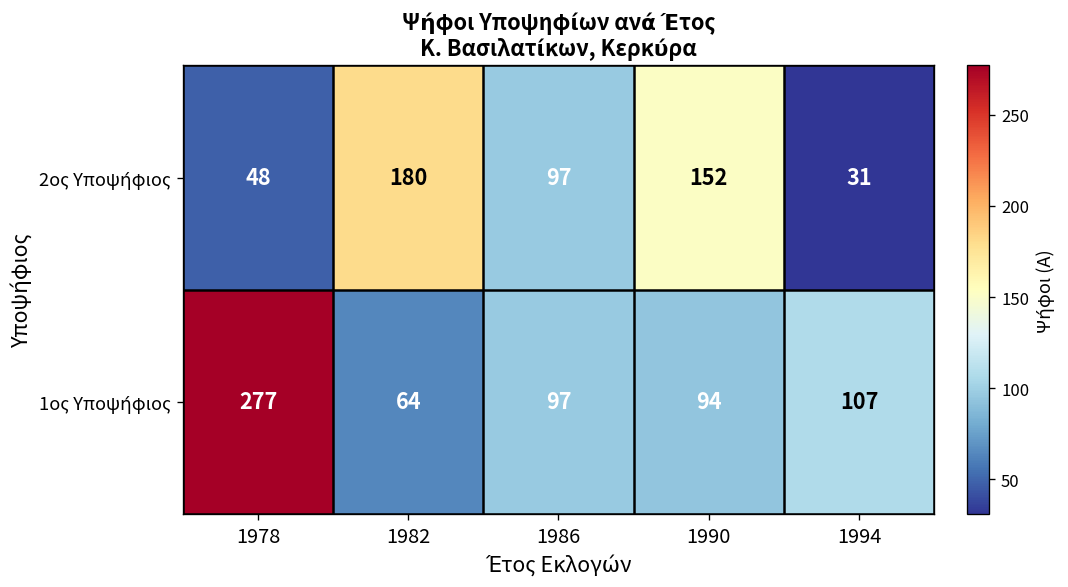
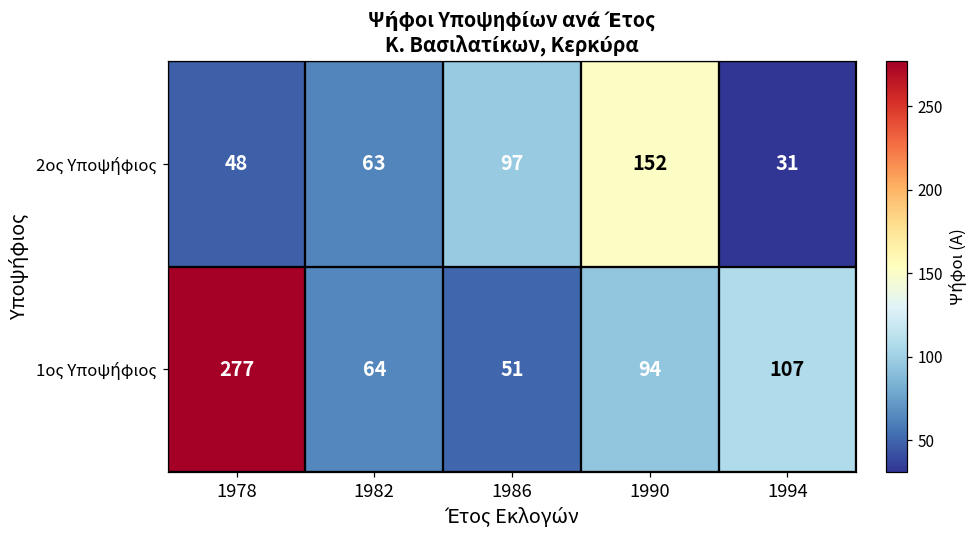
  {
    "2ος Υποψήφιος": {
      "1978": 48,
-     "1982": 180,
+     "1982": 63,
      "1986": 97,
      "1990": 152,
      "1994": 31
    },
    "1ος Υποψήφιος": {
      "1978": 277,
      "1982": 64,
-     "1986": 97,
+     "1986": 51,
      "1990": 94,
      "1994": 107
    }
  }
